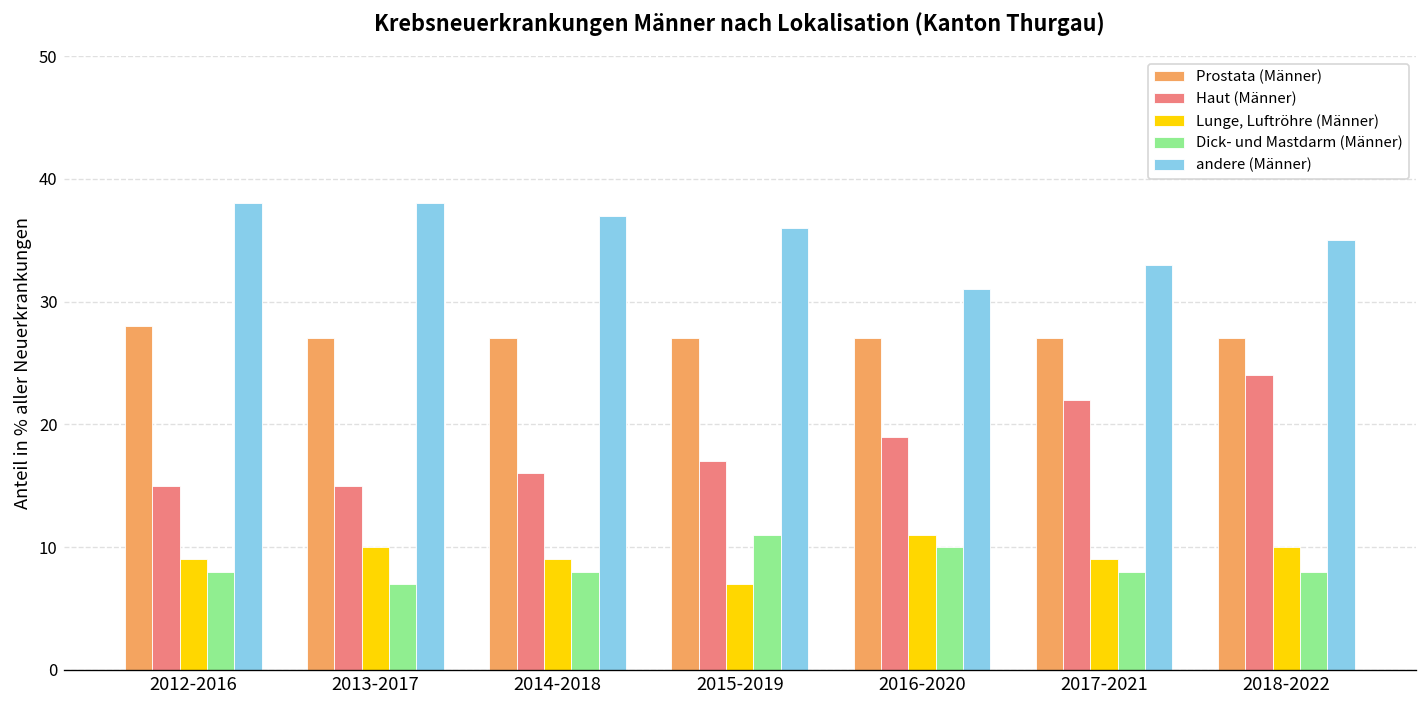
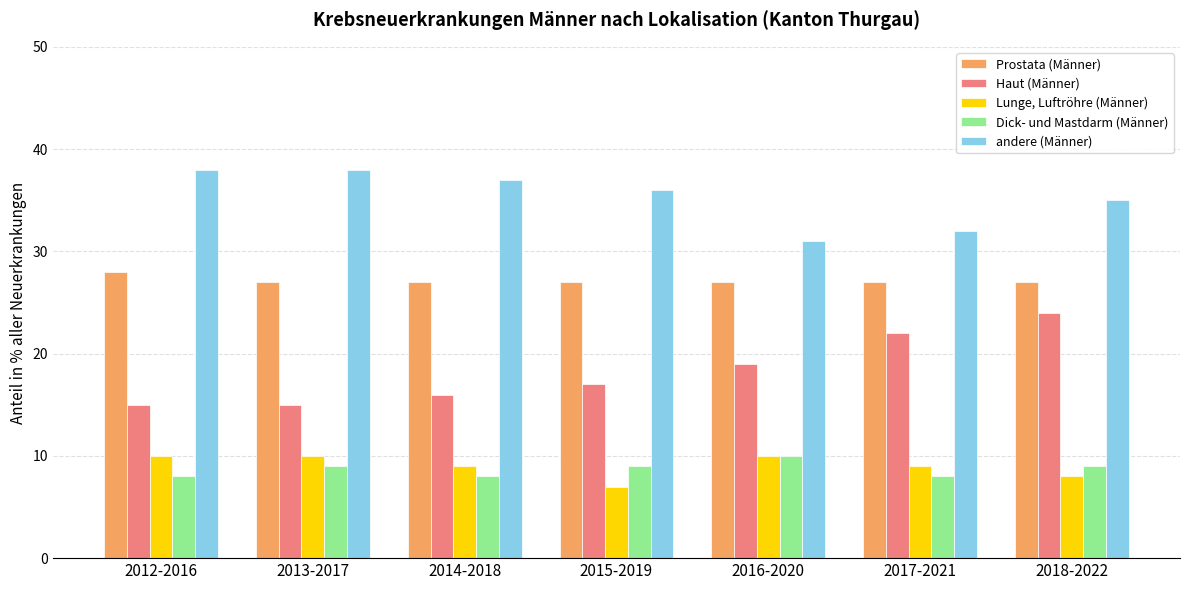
  {
    "Lunge, Luftröhre (Männer)": {
-     "2012-2016": 9,
+     "2012-2016": 10,
      "2013-2017": 10,
      "2014-2018": 9,
      "2015-2019": 7,
-     "2016-2020": 11,
+     "2016-2020": 10,
      "2017-2021": 9,
-     "2018-2022": 10
+     "2018-2022": 8
    },
    "Dick- und Mastdarm (Männer)": {
      "2012-2016": 8,
-     "2013-2017": 7,
+     "2013-2017": 9,
      "2014-2018": 8,
-     "2015-2019": 11,
+     "2015-2019": 9,
      "2016-2020": 10,
      "2017-2021": 8,
-     "2018-2022": 8
+     "2018-2022": 9
    },
    "andere (Männer)": {
      "2012-2016": 38,
      "2013-2017": 38,
      "2014-2018": 37,
      "2015-2019": 36,
      "2016-2020": 31,
-     "2017-2021": 33,
+     "2017-2021": 32,
      "2018-2022": 35
    }
  }
